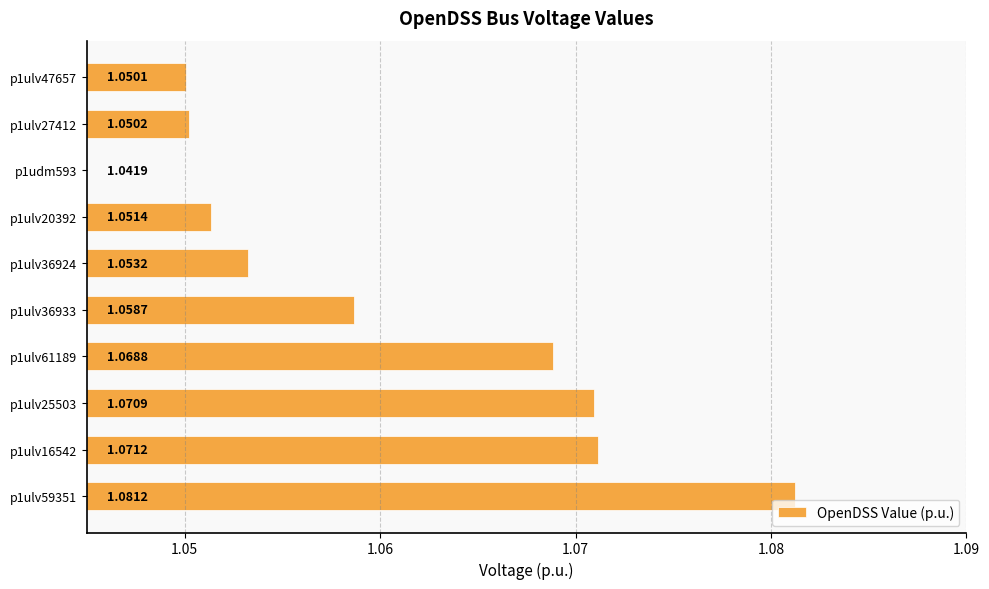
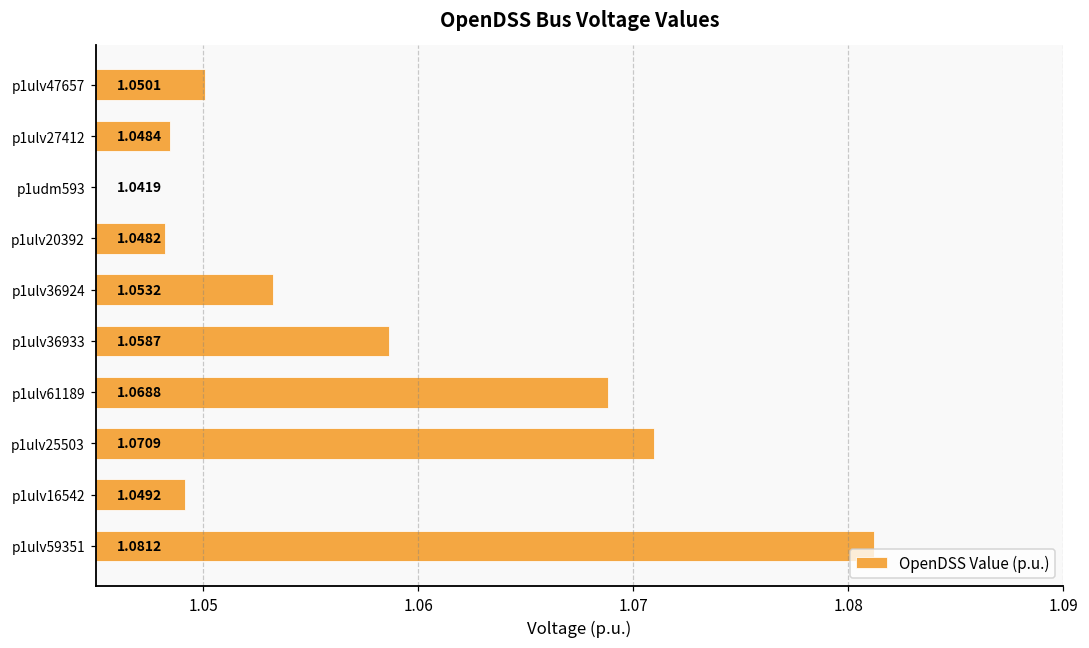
  {
    "p1ulv47657": 1.0501,
-   "p1ulv27412": 1.0502,
-   "p1ulv20392": 1.0514,
+   "p1ulv27412": 1.0484,
+   "p1ulv20392": 1.0482,
    "p1ulv36924": 1.0532,
    "p1ulv36933": 1.0587,
    "p1ulv61189": 1.0688,
    "p1ulv25503": 1.0709,
-   "p1ulv16542": 1.0712,
+   "p1ulv16542": 1.0492,
    "p1ulv59351": 1.0812
  }
